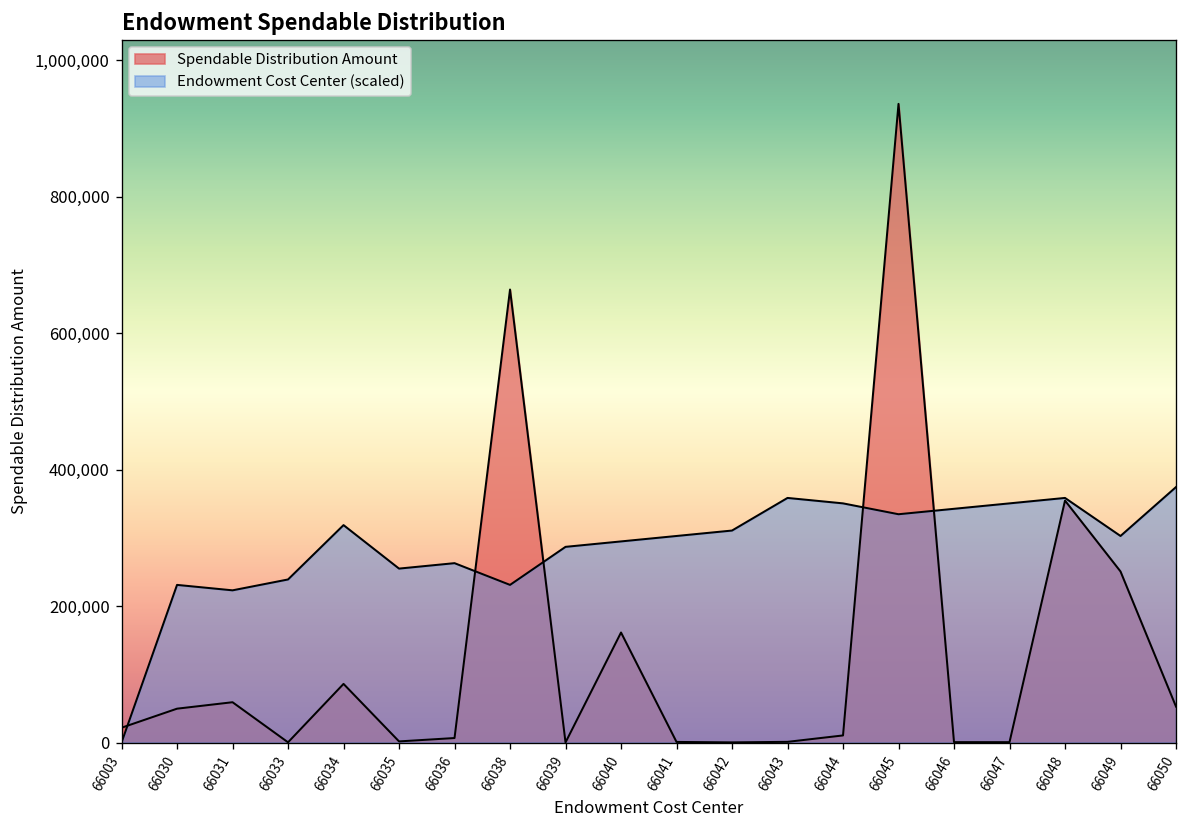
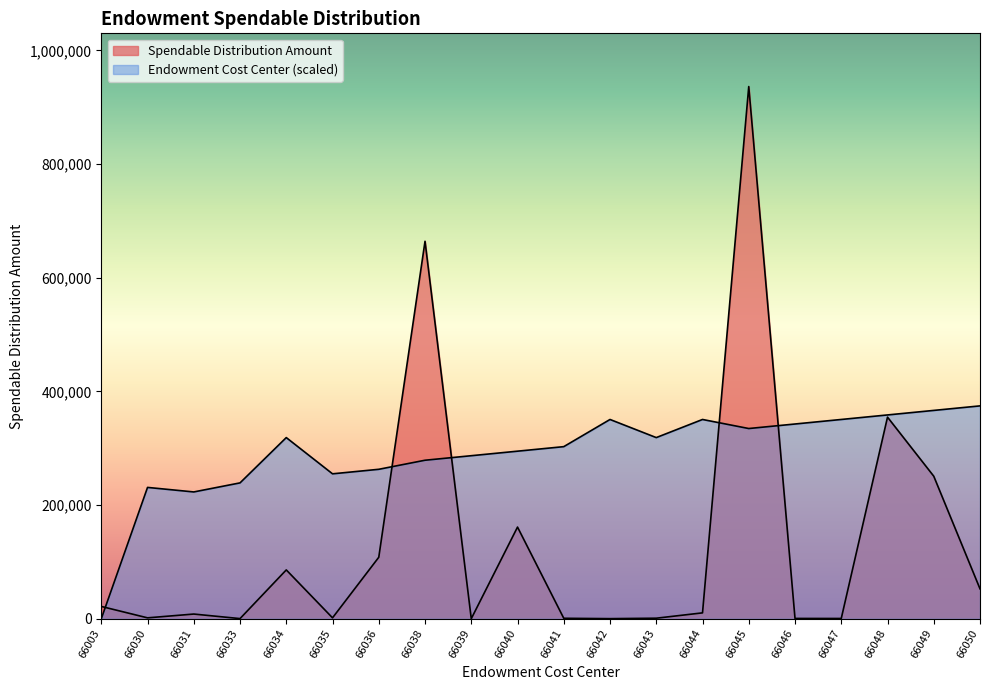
  {
    "Spendable Distribution Amount": {
      "66003": "20,000",
-     "66030": "50,000",
-     "66031": "60,000",
+     "66030": "0",
+     "66031": "10,000",
      "66033": "0",
      "66034": "90,000",
      "66035": "0",
-     "66036": "10,000",
+     "66036": "110,000",
      "66038": "660,000",
      "66039": "0",
      "66040": "160,000",
      "66041": "0",
      "66042": "0",
      "66043": "0",
      "66044": "10,000",
      "66045": "940,000",
      "66046": "0",
      "66047": "0",
      "66049": "250,000",
      "66050": "50,000"
    },
    "Endowment Cost Center (scaled)": {
      "66003": "0",
      "66030": "230,000",
      "66031": "220,000",
      "66033": "240,000",
      "66034": "320,000",
      "66035": "250,000",
      "66036": "260,000",
-     "66038": "230,000",
+     "66038": "280,000",
      "66039": "290,000",
      "66040": "290,000",
      "66041": "300,000",
-     "66042": "310,000",
-     "66043": "360,000",
+     "66042": "350,000",
+     "66043": "320,000",
      "66044": "350,000",
      "66045": "330,000",
      "66046": "340,000",
      "66047": "350,000",
-     "66049": "300,000",
+     "66049": "370,000",
      "66050": "370,000"
    }
  }
